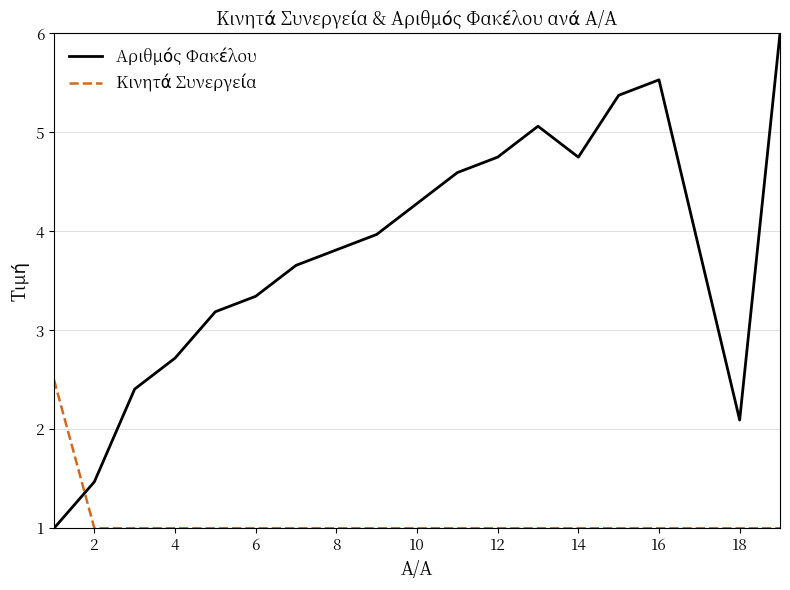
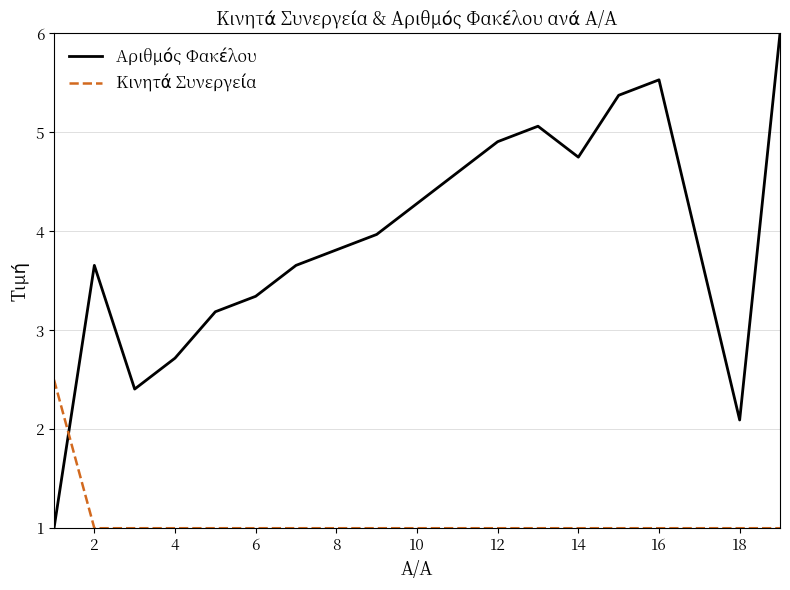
  {
    "Αριθμός Φακέλου": {
-     "2": 1.5,
+     "2": 3.7,
      "4": 2.7,
      "6": 3.3,
      "8": 3.8,
      "10": 4.3,
-     "12": 4.8,
+     "12": 4.9,
      "14": 4.8,
      "16": 5.5,
      "18": 2.1
    },
    "Κινητά Συνεργεία": {
      "2": 1.0,
      "4": 1.0,
      "6": 1.0,
      "8": 1.0,
      "10": 1.0,
      "12": 1.0,
      "14": 1.0,
      "16": 1.0,
      "18": 1.0
    }
  }
